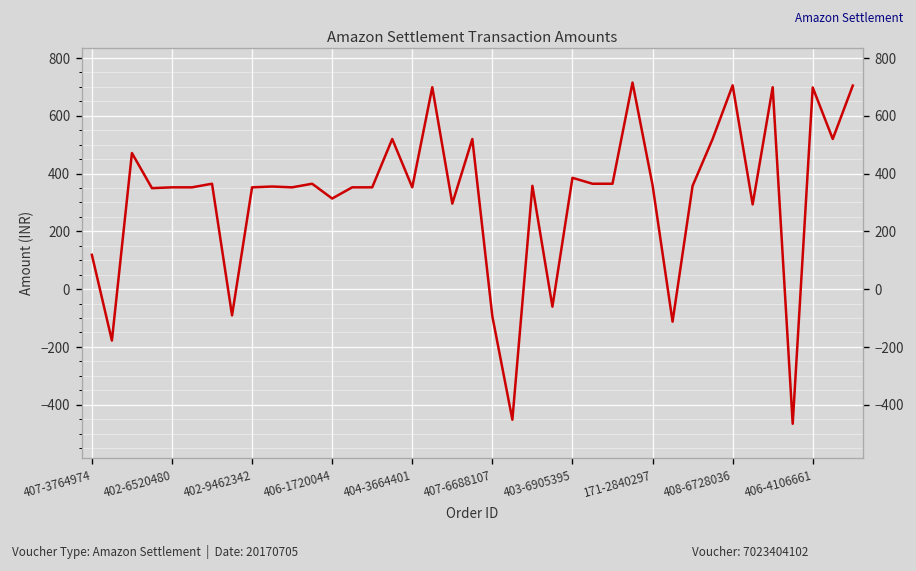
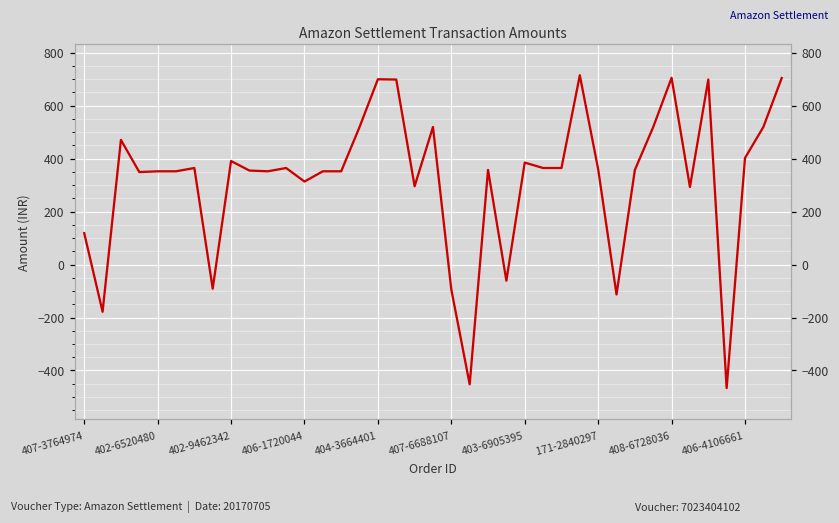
  {
    "407-3764974": 120,
    "402-6520480": 350,
-   "402-9462342": 350,
+   "402-9462342": 390,
    "406-1720044": 310,
-   "404-3664401": 350,
+   "404-3664401": 700,
    "407-6688107": -90,
    "403-6905395": 390,
    "171-2840297": 360,
    "408-6728036": 710,
-   "406-4106661": 700
+   "406-4106661": 400
  }
